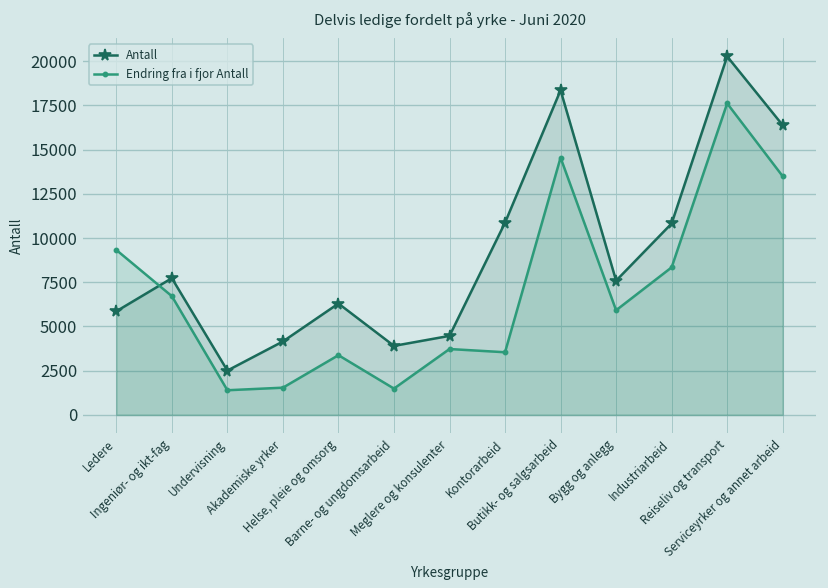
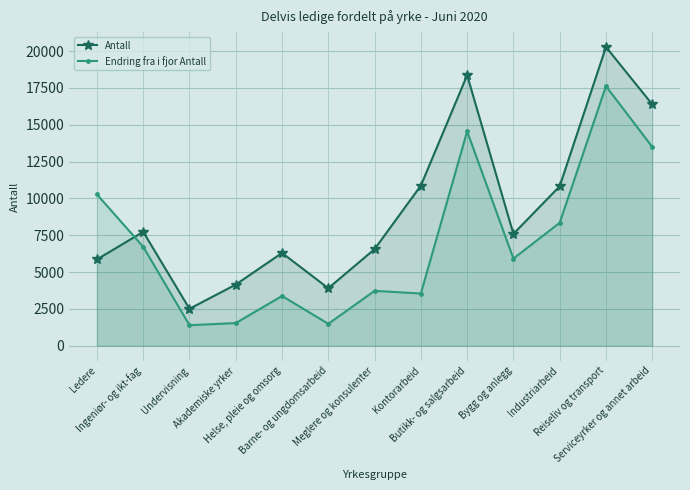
  {
    "Antall": {
      "Ledere": 5900,
      "Ingeniør- og ikt-fag": 7700,
      "Undervisning": 2500,
      "Akademiske yrker": 4200,
      "Helse, pleie og omsorg": 6300,
      "Barne- og ungdomsarbeid": 3900,
-     "Meglere og konsulenter": 4500,
+     "Meglere og konsulenter": 6600,
      "Kontorarbeid": 10900,
      "Butikk- og salgsarbeid": 18400,
      "Bygg og anlegg": 7600,
      "Industriarbeid": 10800,
      "Reiseliv og transport": 20300,
      "Serviceyrker og annet arbeid": 16400
    },
    "Endring fra i fjor Antall": {
-     "Ledere": 9300,
+     "Ledere": 10300,
      "Ingeniør- og ikt-fag": 6700,
      "Undervisning": 1400,
      "Akademiske yrker": 1500,
      "Helse, pleie og omsorg": 3400,
      "Barne- og ungdomsarbeid": 1500,
      "Meglere og konsulenter": 3700,
      "Kontorarbeid": 3500,
      "Butikk- og salgsarbeid": 14500,
      "Bygg og anlegg": 5900,
      "Industriarbeid": 8300,
      "Reiseliv og transport": 17600,
      "Serviceyrker og annet arbeid": 13500
    }
  }
